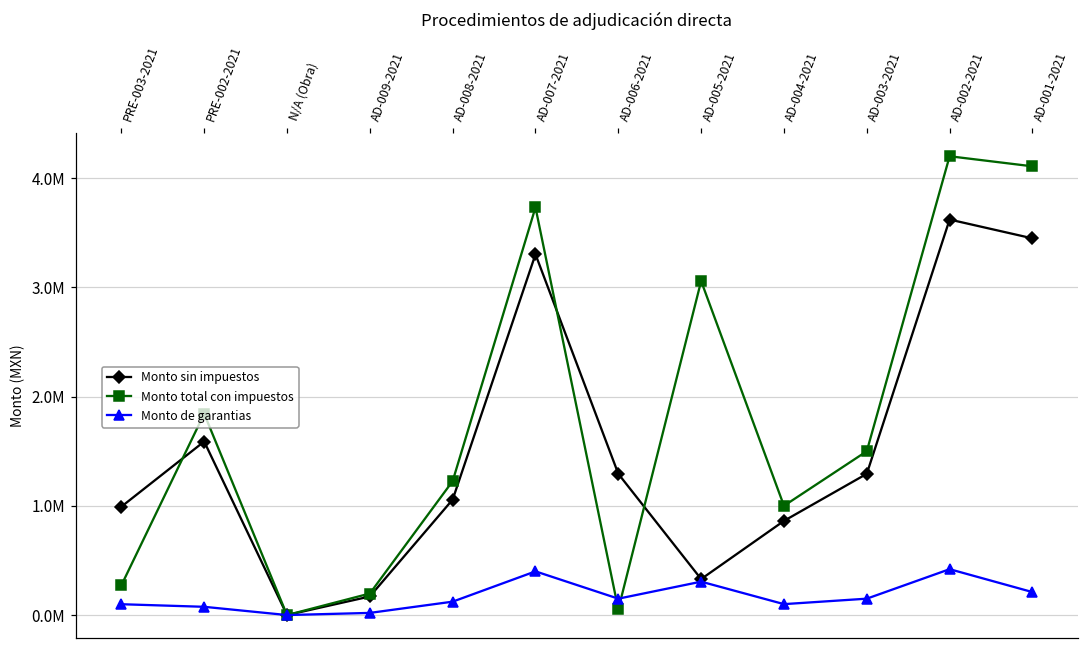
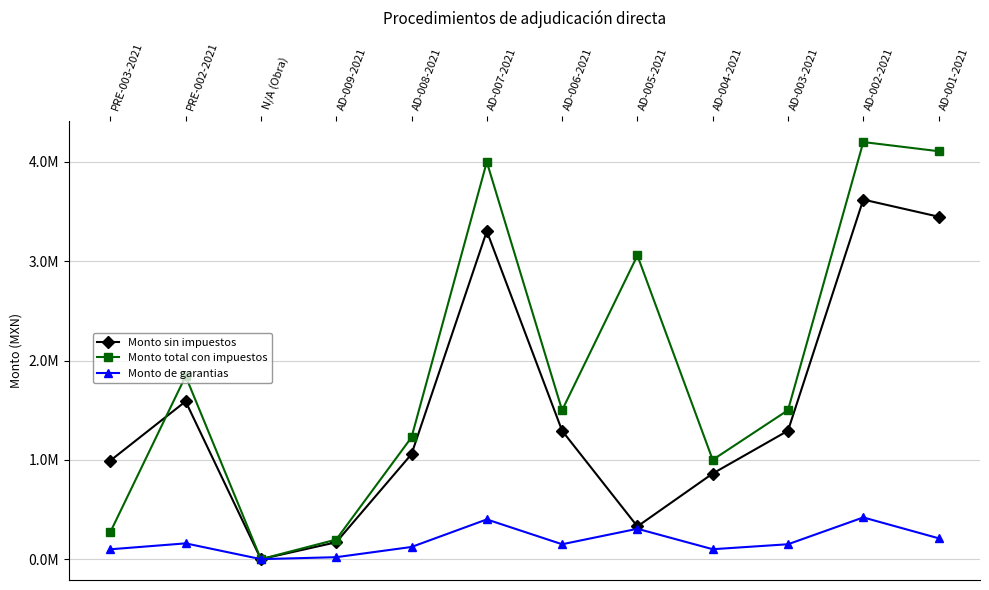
  {
    "Monto sin impuestos": {
      "PRE-003-2021": 1000000,
      "PRE-002-2021": 1600000,
      "AD-009-2021": 200000,
      "AD-008-2021": 1100000,
      "AD-007-2021": 3300000,
      "AD-006-2021": 1300000,
      "AD-004-2021": 900000,
      "AD-003-2021": 1300000,
      "AD-002-2021": 3600000,
      "AD-001-2021": 3400000
    },
    "Monto total con impuestos": {
      "PRE-003-2021": 300000,
      "AD-009-2021": 200000,
      "AD-008-2021": 1200000,
-     "AD-007-2021": 3700000,
-     "AD-006-2021": 100000,
+     "AD-007-2021": 4000000,
+     "AD-006-2021": 1500000,
      "AD-005-2021": 3100000,
      "AD-004-2021": 1000000,
      "AD-003-2021": 1500000,
      "AD-002-2021": 4200000,
      "AD-001-2021": 4100000
    },
    "Monto de garantias": {
      "PRE-003-2021": 100000,
-     "PRE-002-2021": 100000,
+     "PRE-002-2021": 200000,
      "AD-009-2021": 0,
      "AD-008-2021": 100000,
      "AD-007-2021": 400000,
      "AD-006-2021": 100000,
      "AD-004-2021": 100000,
      "AD-003-2021": 100000,
      "AD-002-2021": 400000,
      "AD-001-2021": 200000
    }
  }
